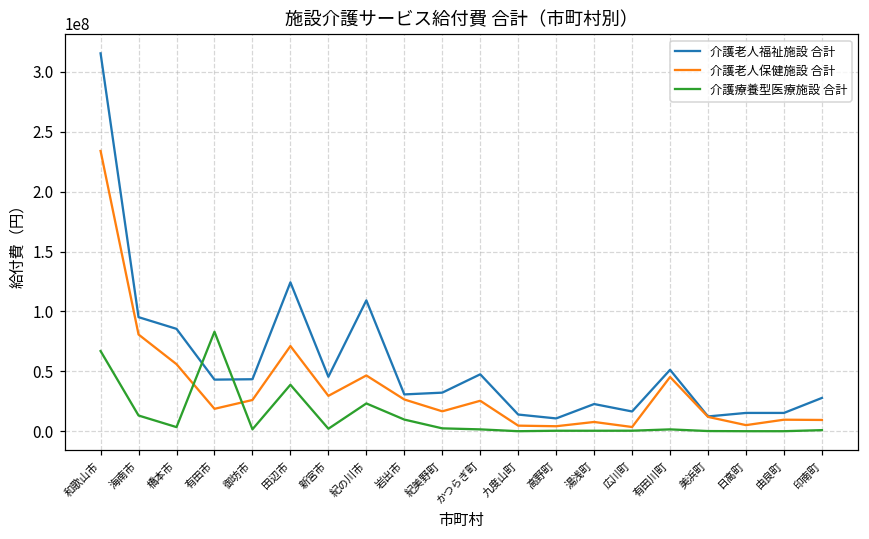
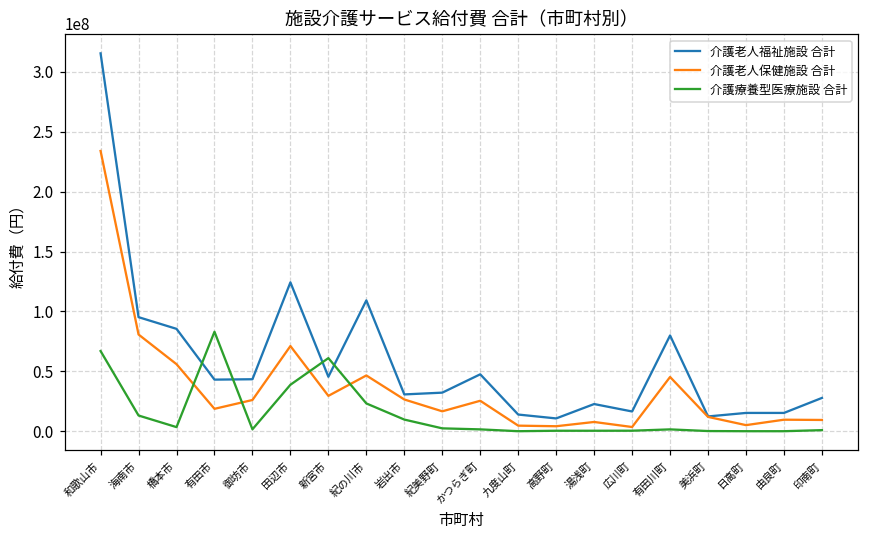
  {
    "介護老人福祉施設 合計": {
      "和歌山市": 316000000,
      "海南市": 95000000,
      "橋本市": 85000000,
      "有田市": 43000000,
      "御坊市": 43000000,
      "田辺市": 124000000,
      "新宮市": 45000000,
      "紀の川市": 109000000,
      "岩出市": 31000000,
      "紀美野町": 32000000,
      "かつらぎ町": 48000000,
      "九度山町": 14000000,
      "高野町": 11000000,
      "湯浅町": 23000000,
      "広川町": 16000000,
-     "有田川町": 51000000,
+     "有田川町": 80000000,
      "日高町": 15000000,
      "由良町": 15000000,
      "印南町": 28000000
    },
    "介護老人保健施設 合計": {
      "和歌山市": 234000000,
      "海南市": 81000000,
      "橋本市": 56000000,
      "有田市": 19000000,
      "御坊市": 26000000,
      "田辺市": 71000000,
      "新宮市": 30000000,
      "紀の川市": 47000000,
      "岩出市": 26000000,
      "紀美野町": 17000000,
      "かつらぎ町": 25000000,
      "九度山町": 5000000,
      "高野町": 4000000,
      "湯浅町": 8000000,
      "広川町": 4000000,
      "有田川町": 45000000,
      "日高町": 5000000,
      "由良町": 10000000,
      "印南町": 9000000
    },
    "介護療養型医療施設 合計": {
      "和歌山市": 67000000,
      "海南市": 13000000,
      "橋本市": 3000000,
      "有田市": 83000000,
      "御坊市": 2000000,
      "田辺市": 39000000,
-     "新宮市": 2000000,
+     "新宮市": 61000000,
      "紀の川市": 23000000,
      "岩出市": 10000000,
      "紀美野町": 2000000,
      "かつらぎ町": 2000000,
      "九度山町": 0,
      "高野町": 0,
      "湯浅町": 0,
      "広川町": 0,
      "有田川町": 2000000,
      "美浜町": 0,
      "日高町": 0,
      "由良町": 0,
      "印南町": 1000000
    }
  }
